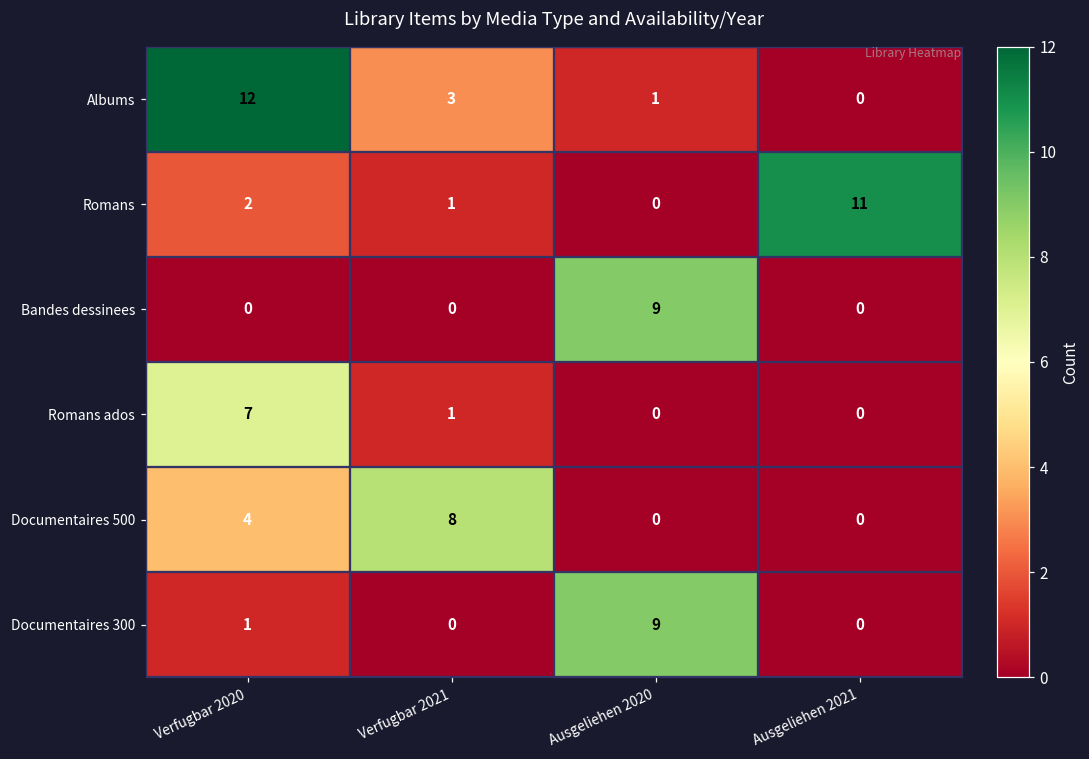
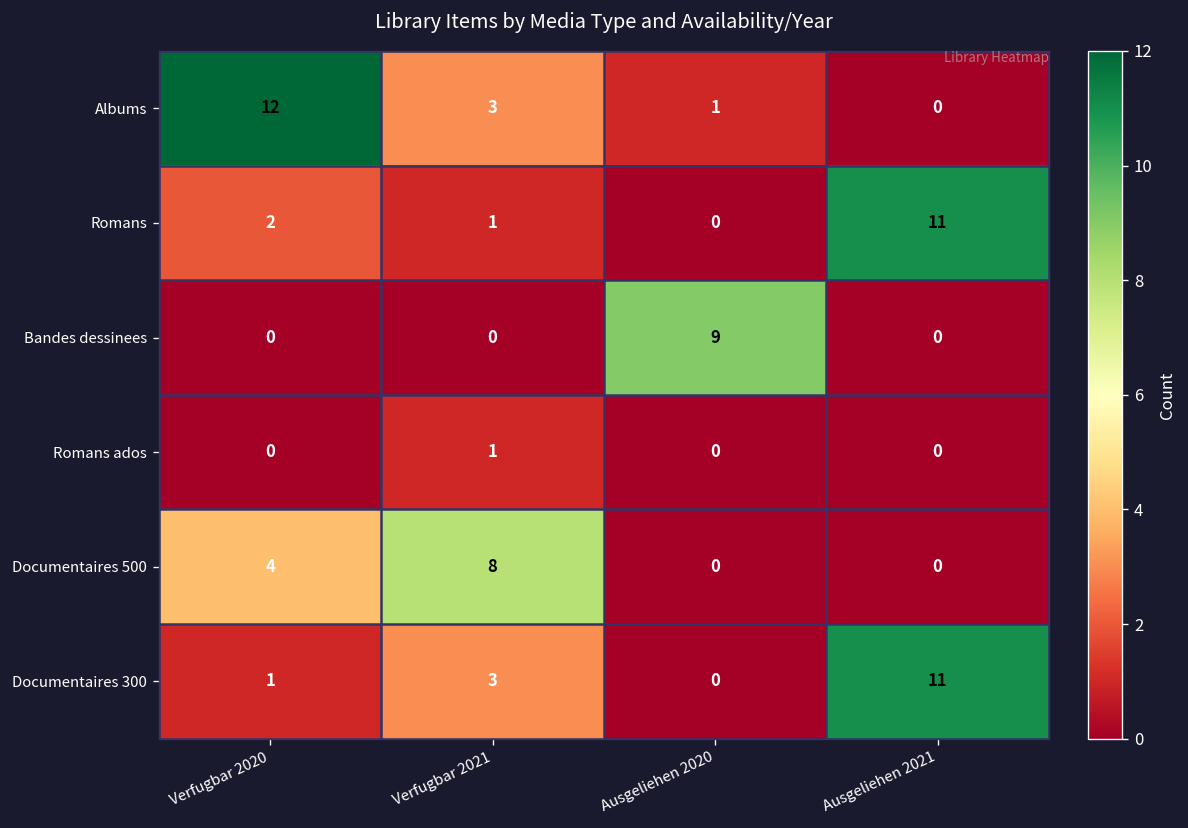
  {
    "Albums": {
      "Verfugbar 2020": 12,
      "Verfugbar 2021": 3,
      "Ausgeliehen 2020": 1
    },
    "Romans": {
      "Verfugbar 2020": 2,
      "Verfugbar 2021": 1,
      "Ausgeliehen 2020": 0,
      "Ausgeliehen 2021": 11
    },
    "Bandes dessinees": {
      "Verfugbar 2020": 0,
      "Verfugbar 2021": 0,
      "Ausgeliehen 2020": 9,
      "Ausgeliehen 2021": 0
    },
    "Romans ados": {
-     "Verfugbar 2020": 7,
+     "Verfugbar 2020": 0,
      "Verfugbar 2021": 1,
      "Ausgeliehen 2020": 0,
      "Ausgeliehen 2021": 0
    },
    "Documentaires 500": {
      "Verfugbar 2020": 4,
      "Verfugbar 2021": 8,
      "Ausgeliehen 2020": 0,
      "Ausgeliehen 2021": 0
    },
    "Documentaires 300": {
      "Verfugbar 2020": 1,
-     "Verfugbar 2021": 0,
-     "Ausgeliehen 2020": 9,
-     "Ausgeliehen 2021": 0
+     "Verfugbar 2021": 3,
+     "Ausgeliehen 2020": 0,
+     "Ausgeliehen 2021": 11
    }
  }
